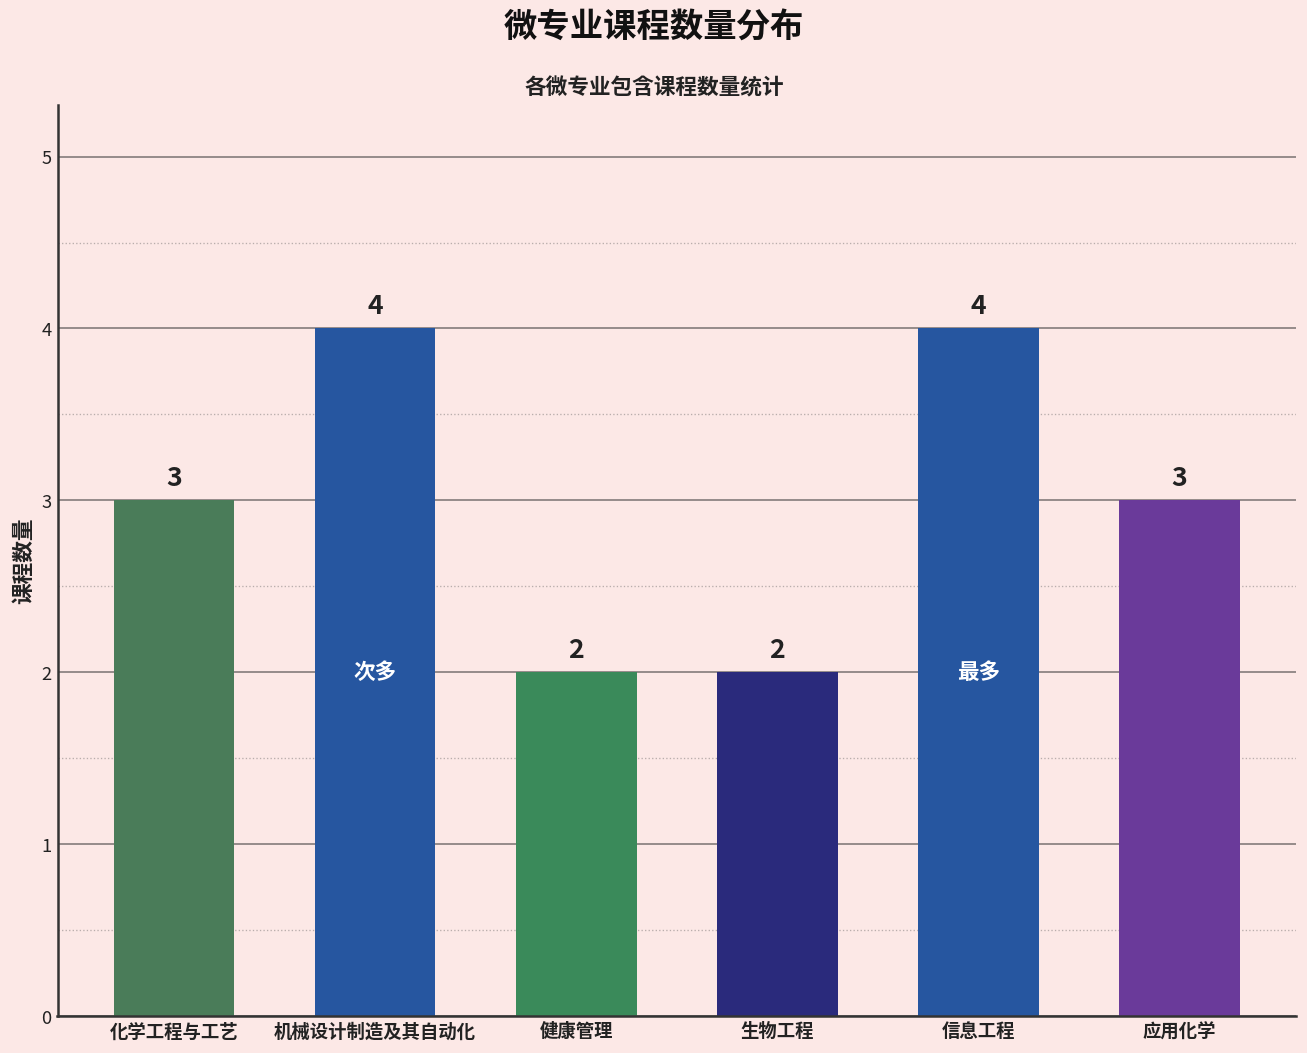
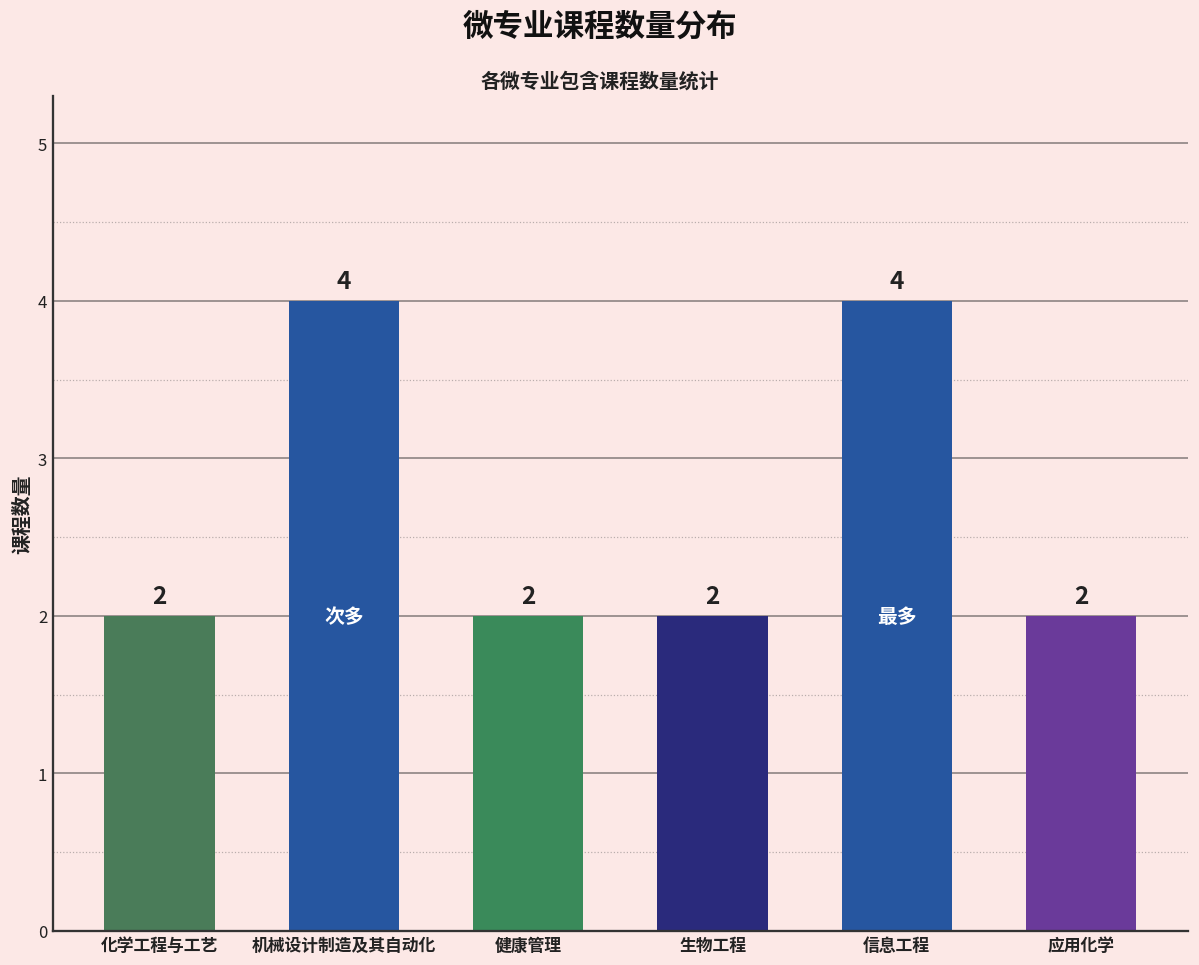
  {
-   "化学工程与工艺": 3,
+   "化学工程与工艺": 2,
    "机械设计制造及其自动化": 4,
    "健康管理": 2,
    "生物工程": 2,
    "信息工程": 4,
-   "应用化学": 3
+   "应用化学": 2
  }
